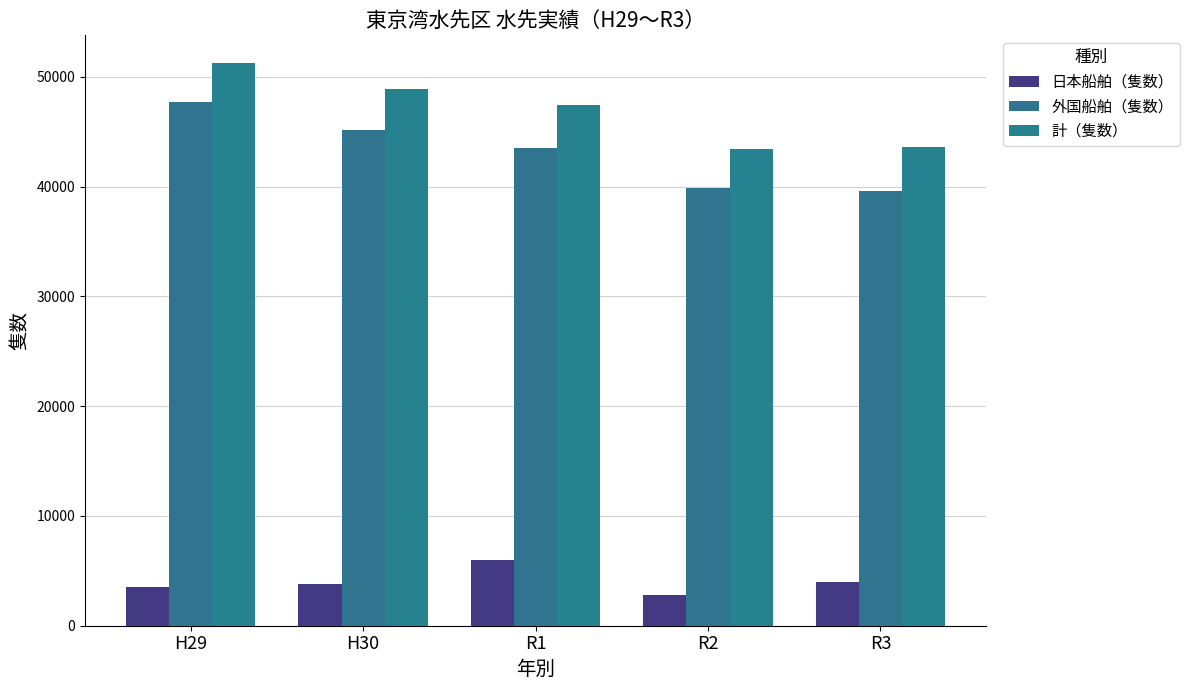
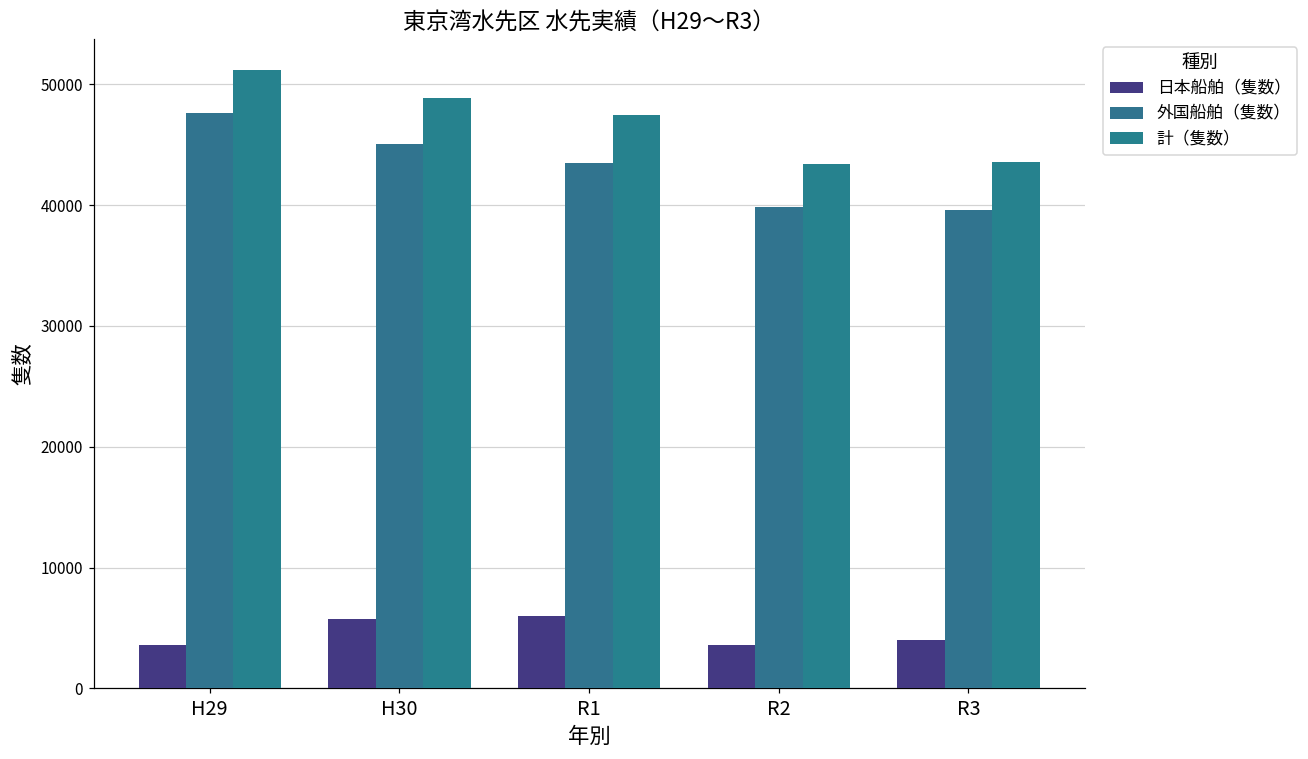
  {
    "日本船舶（隻数）": {
      "H29": 3500,
-     "H30": 3800,
+     "H30": 5700,
      "R1": 6000,
-     "R2": 2800,
+     "R2": 3600,
      "R3": 4000
    }
  }
